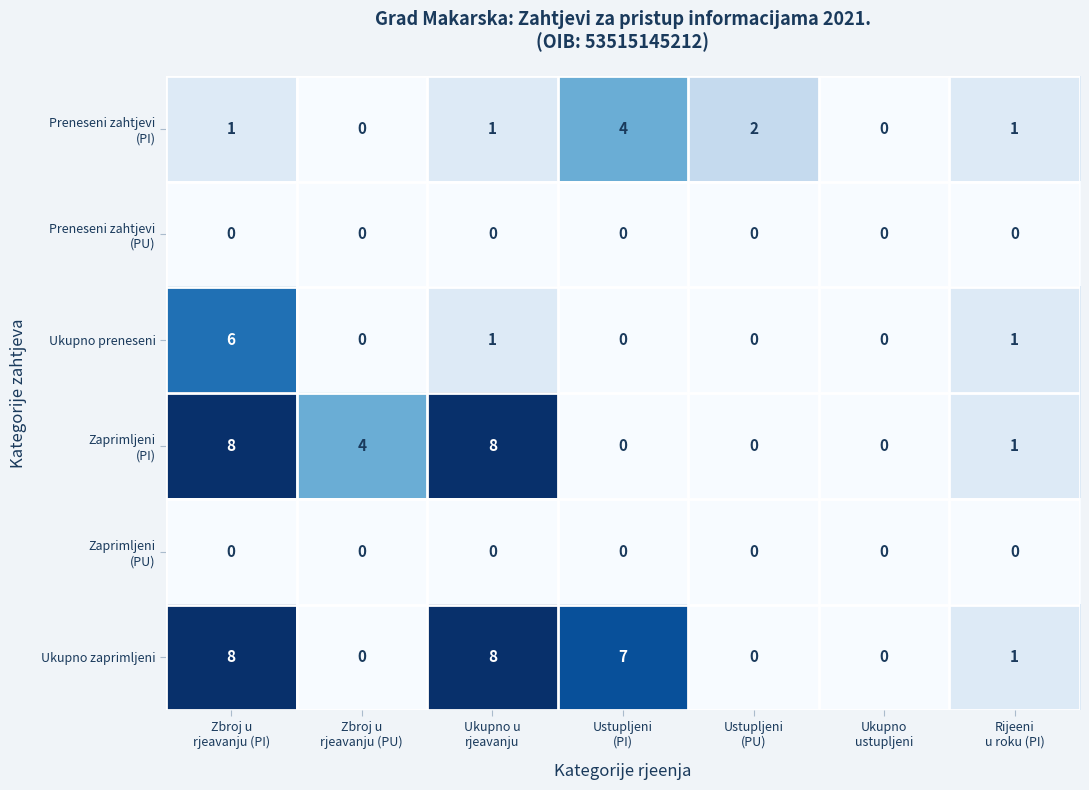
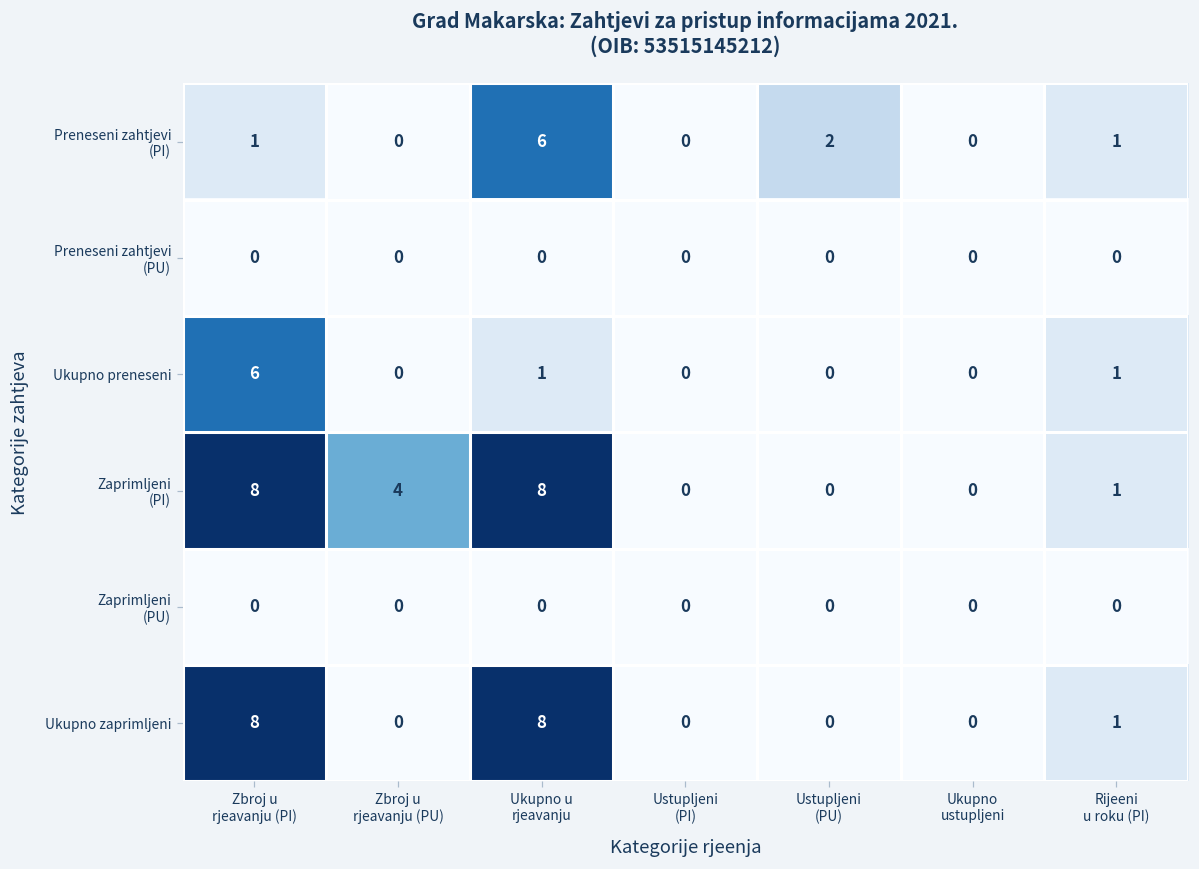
  {
    "Preneseni zahtjevi (PI)": {
      "Zbroj u rjeavanju (PI)": 1,
      "Zbroj u rjeavanju (PU)": 0,
-     "Ukupno u rjeavanju": 1,
-     "Ustupljeni (PI)": 4,
+     "Ukupno u rjeavanju": 6,
+     "Ustupljeni (PI)": 0,
      "Ustupljeni (PU)": 2,
      "Ukupno ustupljeni": 0,
      "Rijeeni u roku (PI)": 1
    },
    "Preneseni zahtjevi (PU)": {
      "Zbroj u rjeavanju (PI)": 0,
      "Zbroj u rjeavanju (PU)": 0,
      "Ukupno u rjeavanju": 0,
      "Ustupljeni (PI)": 0,
      "Ustupljeni (PU)": 0,
      "Ukupno ustupljeni": 0,
      "Rijeeni u roku (PI)": 0
    },
    "Ukupno preneseni": {
      "Zbroj u rjeavanju (PI)": 6,
      "Zbroj u rjeavanju (PU)": 0,
      "Ukupno u rjeavanju": 1,
      "Ustupljeni (PI)": 0,
      "Ustupljeni (PU)": 0,
      "Ukupno ustupljeni": 0,
      "Rijeeni u roku (PI)": 1
    },
    "Zaprimljeni (PI)": {
      "Zbroj u rjeavanju (PI)": 8,
      "Zbroj u rjeavanju (PU)": 4,
      "Ukupno u rjeavanju": 8,
      "Ustupljeni (PI)": 0,
      "Ustupljeni (PU)": 0,
      "Ukupno ustupljeni": 0,
      "Rijeeni u roku (PI)": 1
    },
    "Zaprimljeni (PU)": {
      "Zbroj u rjeavanju (PI)": 0,
      "Zbroj u rjeavanju (PU)": 0,
      "Ukupno u rjeavanju": 0,
      "Ustupljeni (PI)": 0,
      "Ustupljeni (PU)": 0,
      "Ukupno ustupljeni": 0,
      "Rijeeni u roku (PI)": 0
    },
    "Ukupno zaprimljeni": {
      "Zbroj u rjeavanju (PI)": 8,
      "Zbroj u rjeavanju (PU)": 0,
      "Ukupno u rjeavanju": 8,
-     "Ustupljeni (PI)": 7,
+     "Ustupljeni (PI)": 0,
      "Ustupljeni (PU)": 0,
      "Ukupno ustupljeni": 0,
      "Rijeeni u roku (PI)": 1
    }
  }
